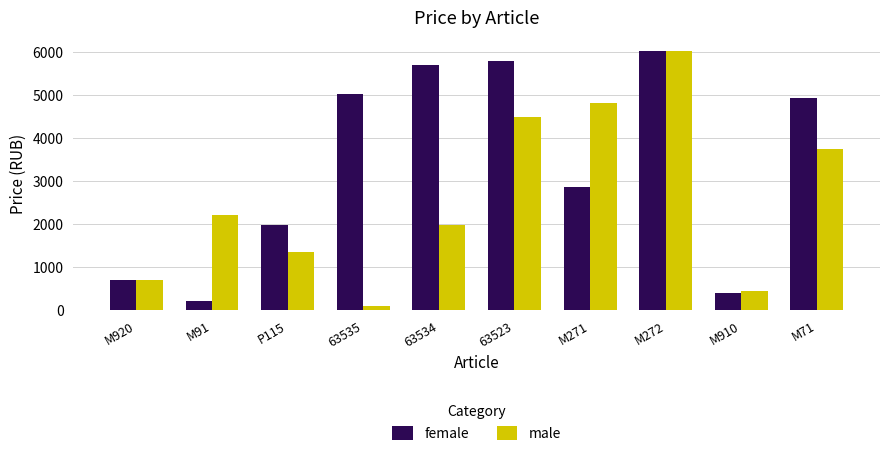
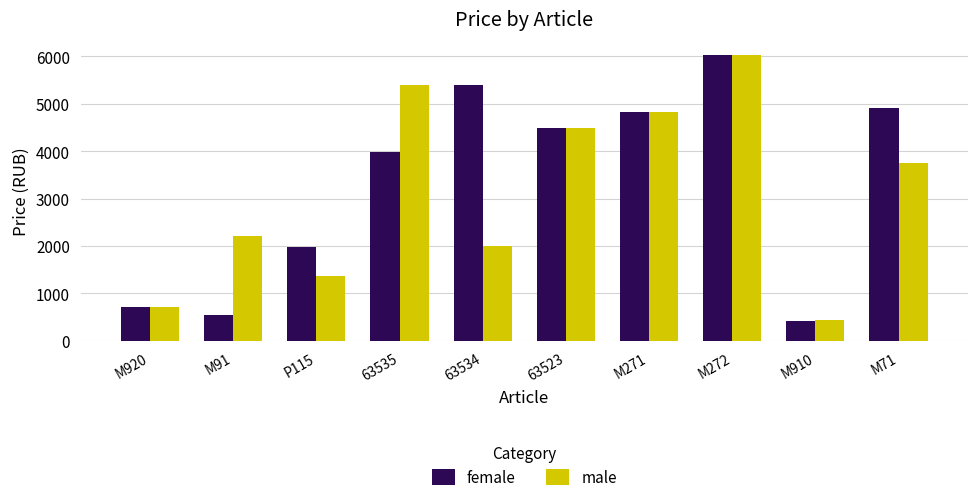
  {
    "female": {
      "M920": 700,
-     "M91": 200,
+     "M91": 500,
      "P115": 2000,
-     "63535": 5000,
-     "63534": 5700,
-     "63523": 5800,
-     "M271": 2900,
+     "63535": 4000,
+     "63534": 5400,
+     "63523": 4500,
+     "M271": 4800,
      "M272": 6000,
      "M910": 400,
      "M71": 4900
    },
    "male": {
      "M920": 700,
      "M91": 2200,
      "P115": 1400,
-     "63535": 100,
+     "63535": 5400,
      "63534": 2000,
      "63523": 4500,
      "M271": 4800,
      "M272": 6000,
      "M910": 400,
      "M71": 3800
    }
  }
